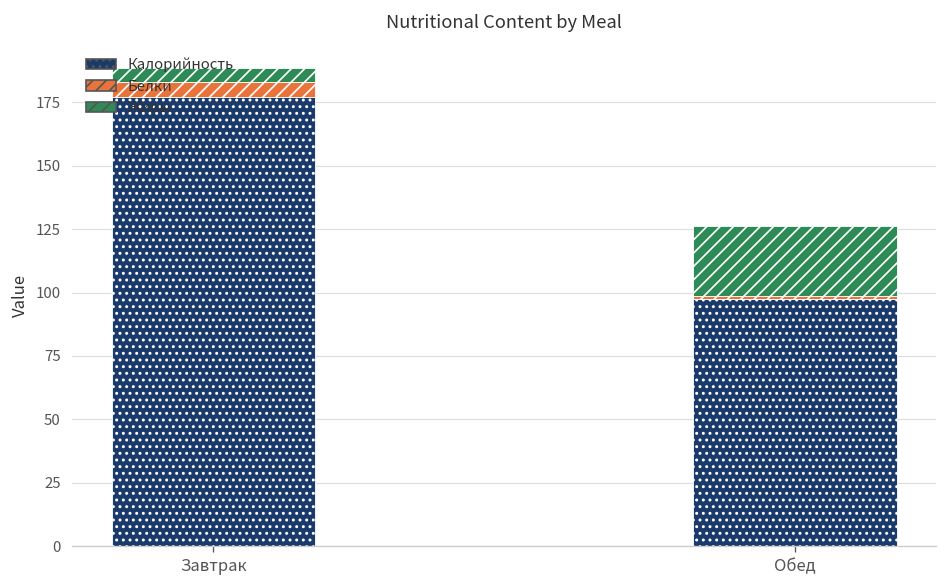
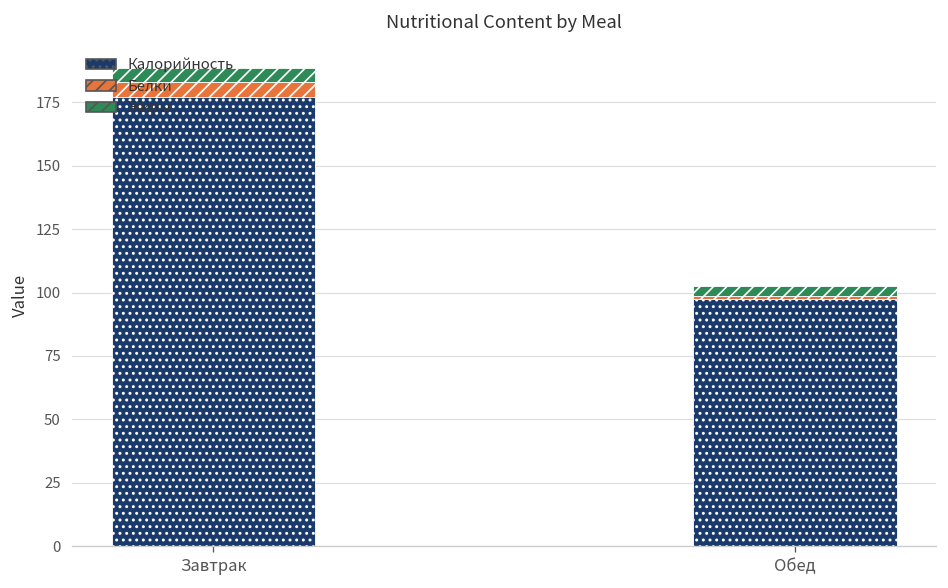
  {
    "Калорийность": {
      "Завтрак": 177,
      "Обед": 97
    },
    "Белки": {
      "Завтрак": 6
    },
    "Жиры": {
      "Завтрак": 5,
-     "Обед": 28
+     "Обед": 4
    }
  }
